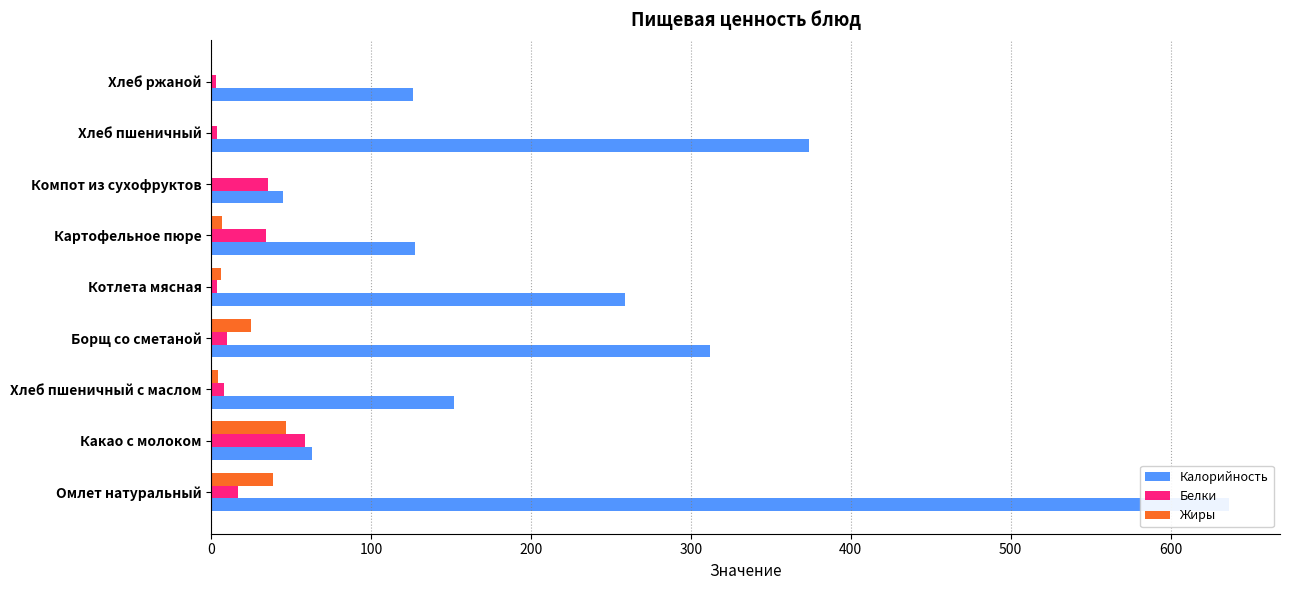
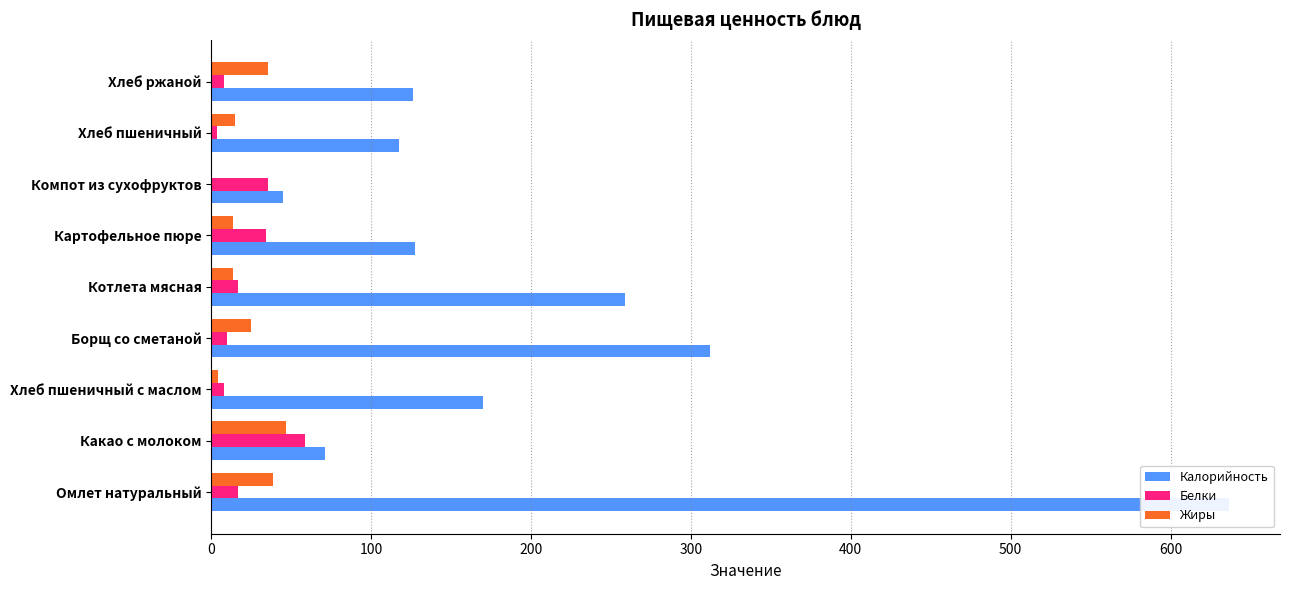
  {
    "Калорийность": {
      "Хлеб ржаной": 126,
-     "Хлеб пшеничный": 374,
+     "Хлеб пшеничный": 118,
      "Компот из сухофруктов": 45,
      "Картофельное пюре": 128,
      "Котлета мясная": 259,
      "Борщ со сметаной": 312,
-     "Хлеб пшеничный с маслом": 152,
-     "Какао с молоком": 63
+     "Хлеб пшеничный с маслом": 170,
+     "Какао с молоком": 71
    },
    "Белки": {
-     "Хлеб ржаной": 3,
+     "Хлеб ржаной": 8,
      "Хлеб пшеничный": 4,
      "Компот из сухофруктов": 35,
      "Картофельное пюре": 34,
-     "Котлета мясная": 4,
+     "Котлета мясная": 17,
      "Борщ со сметаной": 10,
      "Хлеб пшеничный с маслом": 8,
      "Какао с молоком": 59,
      "Омлет натуральный": 17
    },
    "Жиры": {
-     "Хлеб ржаной": 1,
-     "Хлеб пшеничный": 0,
+     "Хлеб ржаной": 35,
+     "Хлеб пшеничный": 15,
      "Компот из сухофруктов": 0,
-     "Картофельное пюре": 6,
-     "Котлета мясная": 6,
+     "Картофельное пюре": 13,
+     "Котлета мясная": 14,
      "Борщ со сметаной": 25,
      "Хлеб пшеничный с маслом": 4,
      "Какао с молоком": 47,
      "Омлет натуральный": 38
    }
  }
